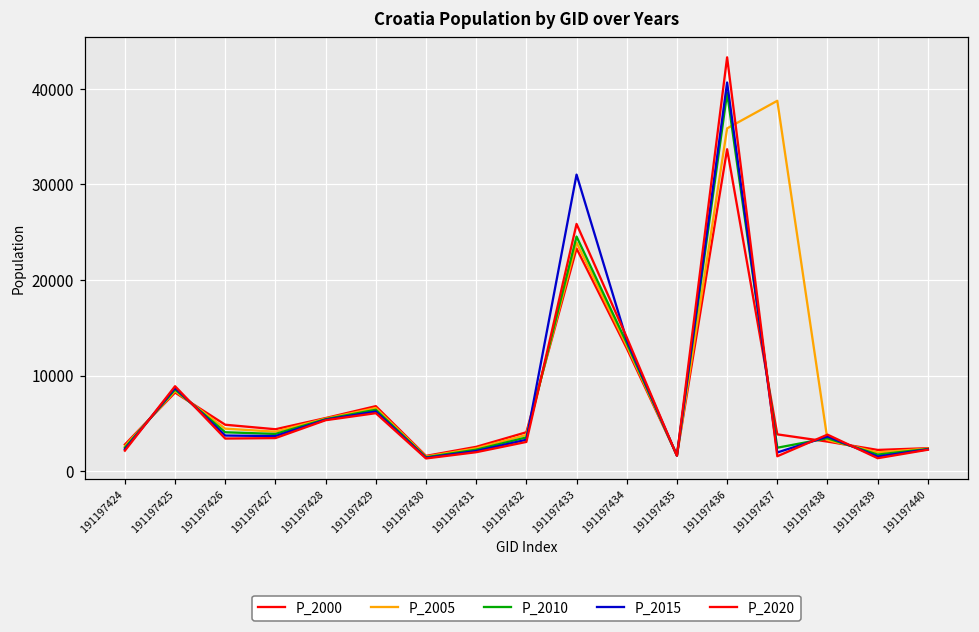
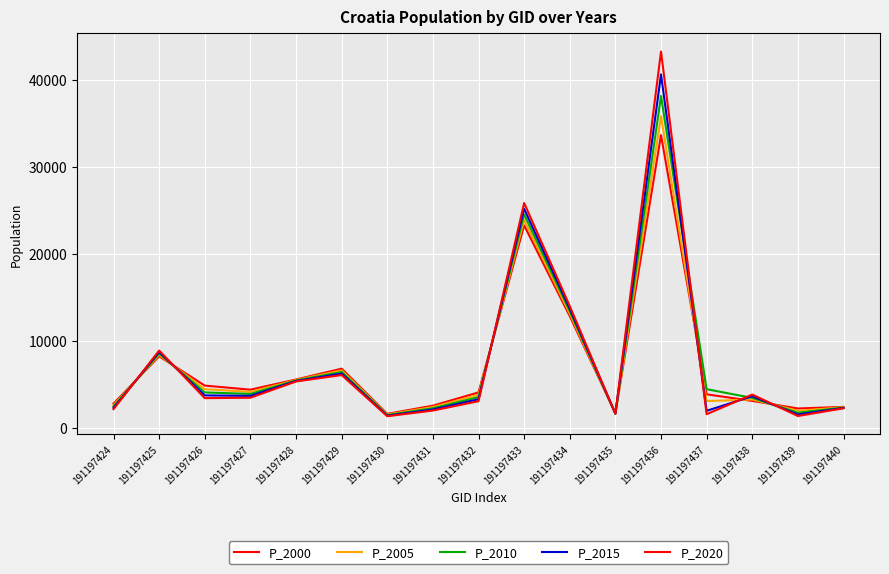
  {
    "P_2005": {
      "191197426": 4000,
      "191197433": 24000,
      "191197436": 36000,
-     "191197437": 39000
+     "191197437": 3000
    },
    "P_2010": {
      "191197426": 4000,
      "191197433": 25000,
-     "191197436": 40000,
-     "191197437": 2000
+     "191197436": 38000,
+     "191197437": 4000
    },
    "P_2015": {
      "191197426": 4000,
-     "191197433": 31000,
+     "191197433": 25000,
      "191197436": 41000,
      "191197437": 2000
    }
  }
